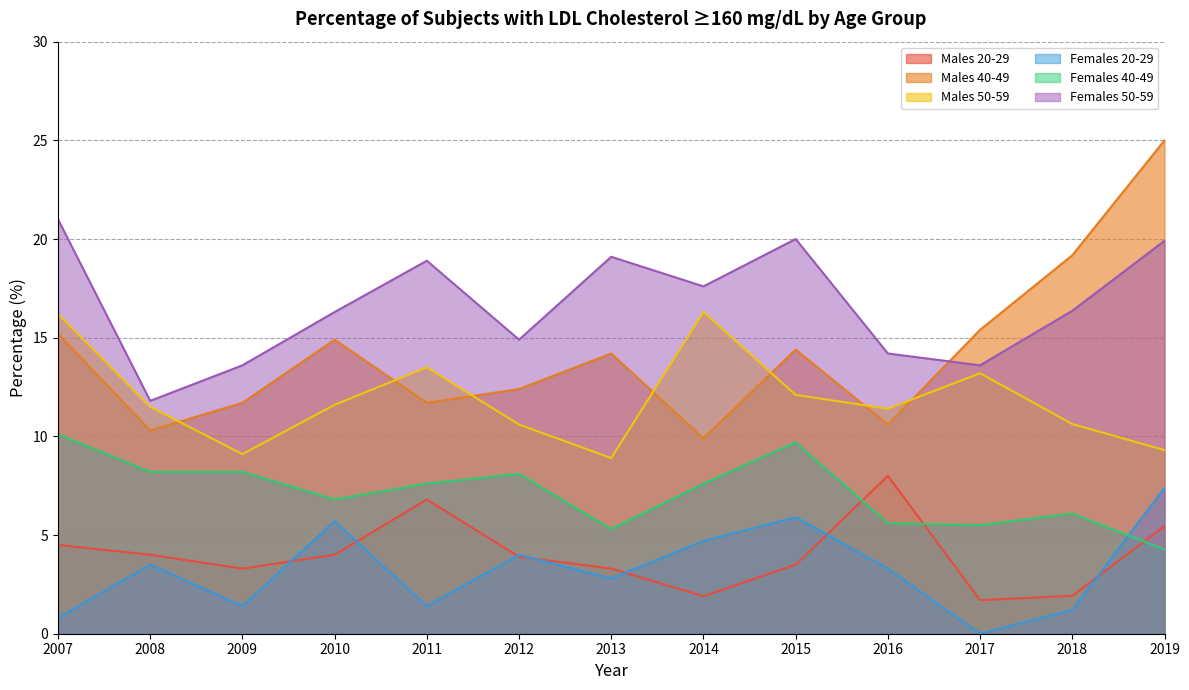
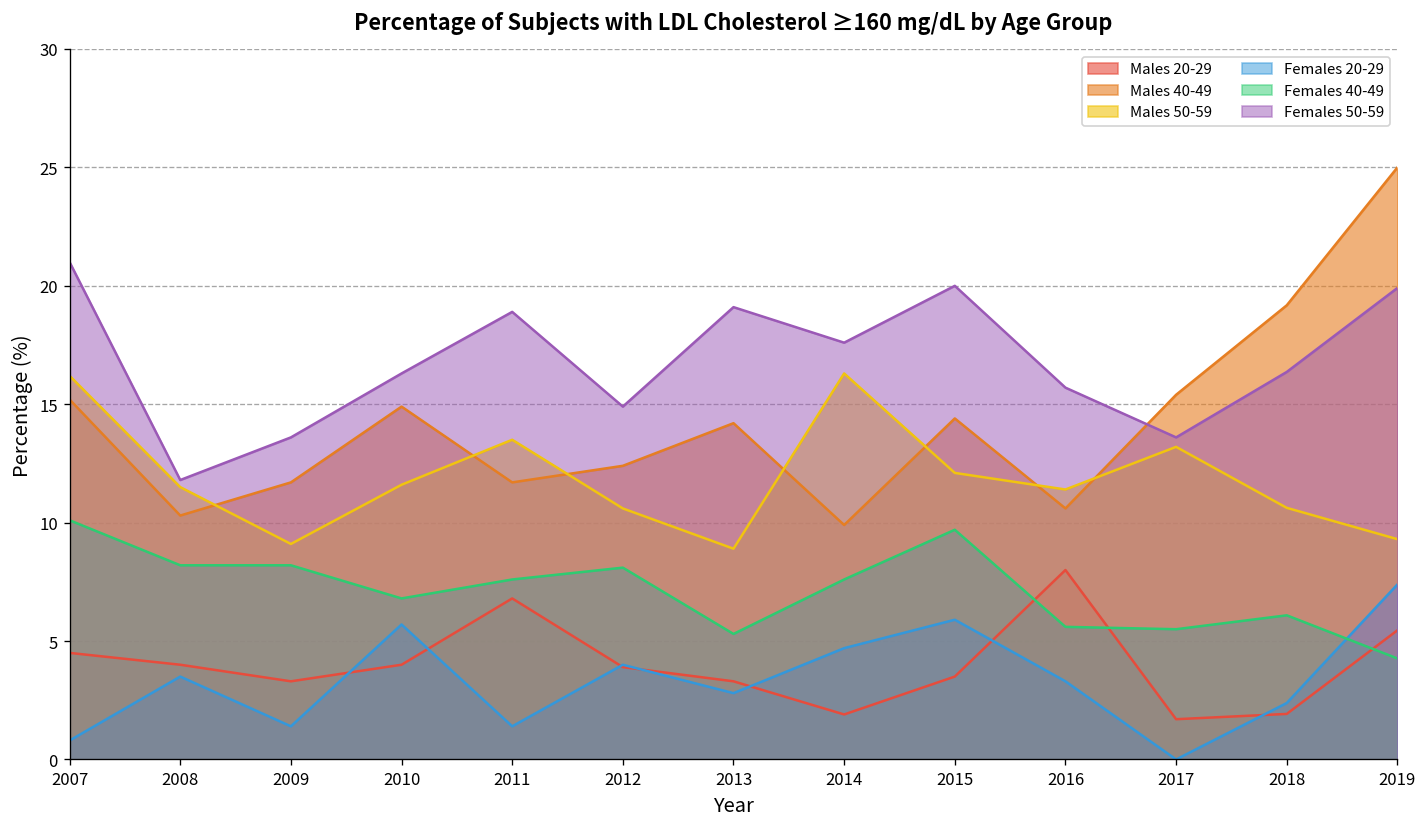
  {
    "Males 50-59": {
      "2007": 16.2,
      "2008": 11.5,
      "2009": 9.1,
      "2010": 11.6,
      "2011": 13.5,
      "2012": 10.6,
      "2013": 8.9,
      "2014": 16.3,
      "2015": 12.1,
      "2016": 11.4,
      "2017": 13.2,
      "2018": 10.6,
      "2019": 9.3
    },
    "Females 20-29": {
      "2007": 0.8,
      "2008": 3.5,
      "2009": 1.4,
      "2010": 5.7,
      "2011": 1.4,
      "2013": 2.8,
      "2014": 4.7,
      "2015": 5.9,
      "2016": 3.3,
      "2017": 0.0,
-     "2018": 1.2,
+     "2018": 2.4,
      "2019": 7.4
    },
    "Females 40-49": {
      "2007": 10.1,
      "2008": 8.2,
      "2009": 8.2,
      "2010": 6.8,
      "2011": 7.6,
      "2012": 8.1,
      "2013": 5.3,
      "2014": 7.6,
      "2015": 9.7,
      "2016": 5.6,
      "2017": 5.5,
      "2018": 6.1,
      "2019": 4.3
    },
    "Females 50-59": {
      "2007": 21.0,
      "2008": 11.8,
      "2009": 13.6,
      "2010": 16.3,
      "2011": 18.9,
      "2012": 14.9,
      "2013": 19.1,
      "2014": 17.6,
      "2015": 20.0,
-     "2016": 14.2,
+     "2016": 15.7,
      "2017": 13.6,
      "2018": 16.4,
      "2019": 19.9
    }
  }
